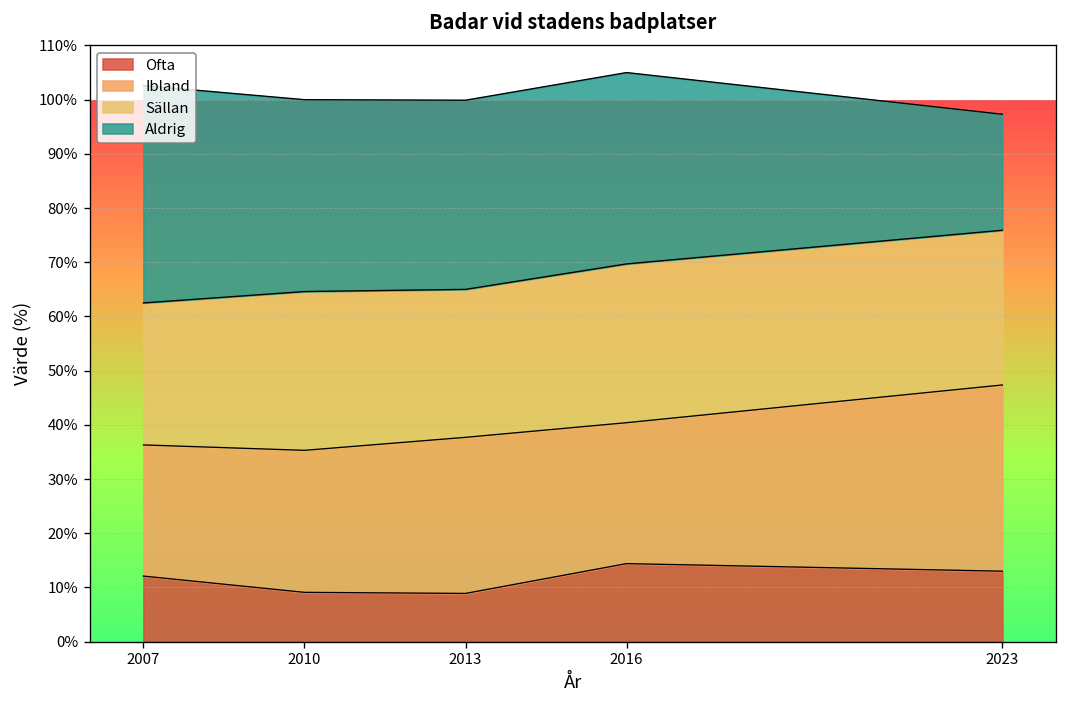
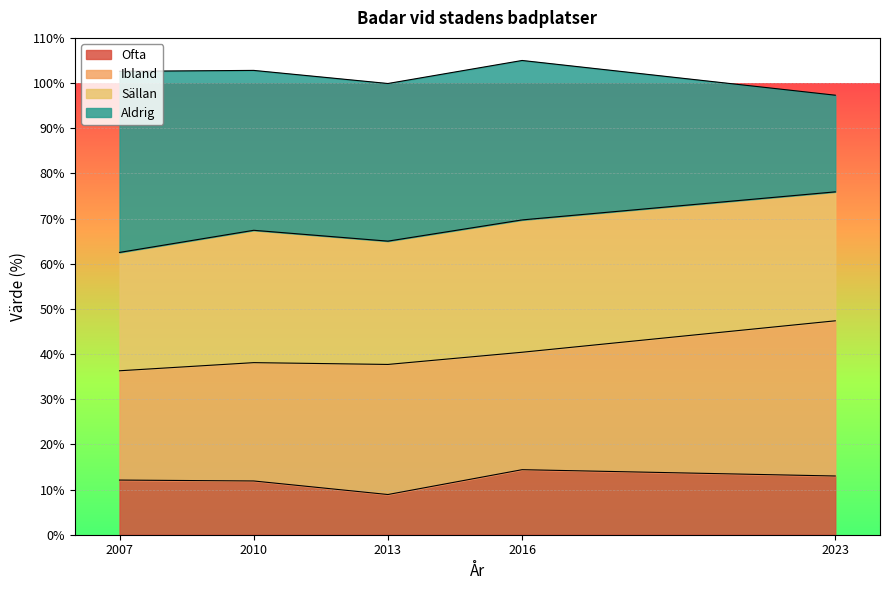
  {
    "Ofta": {
      "2007": "12%",
-     "2010": "9%",
+     "2010": "12%",
      "2013": "9%",
      "2016": "14%",
      "2023": "13%"
    },
    "Aldrig": {
      "2010": "35%",
      "2013": "35%",
      "2016": "35%",
      "2023": "21%"
    }
  }
